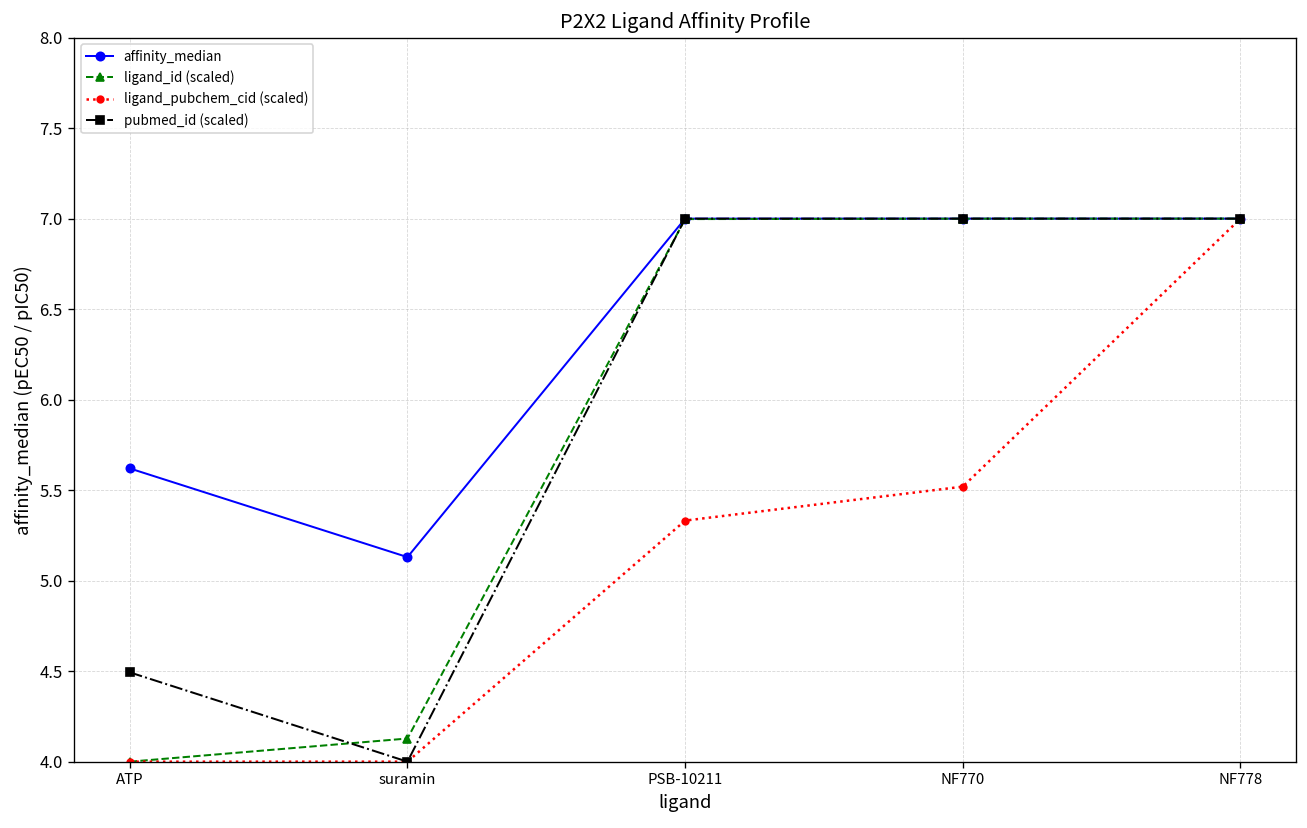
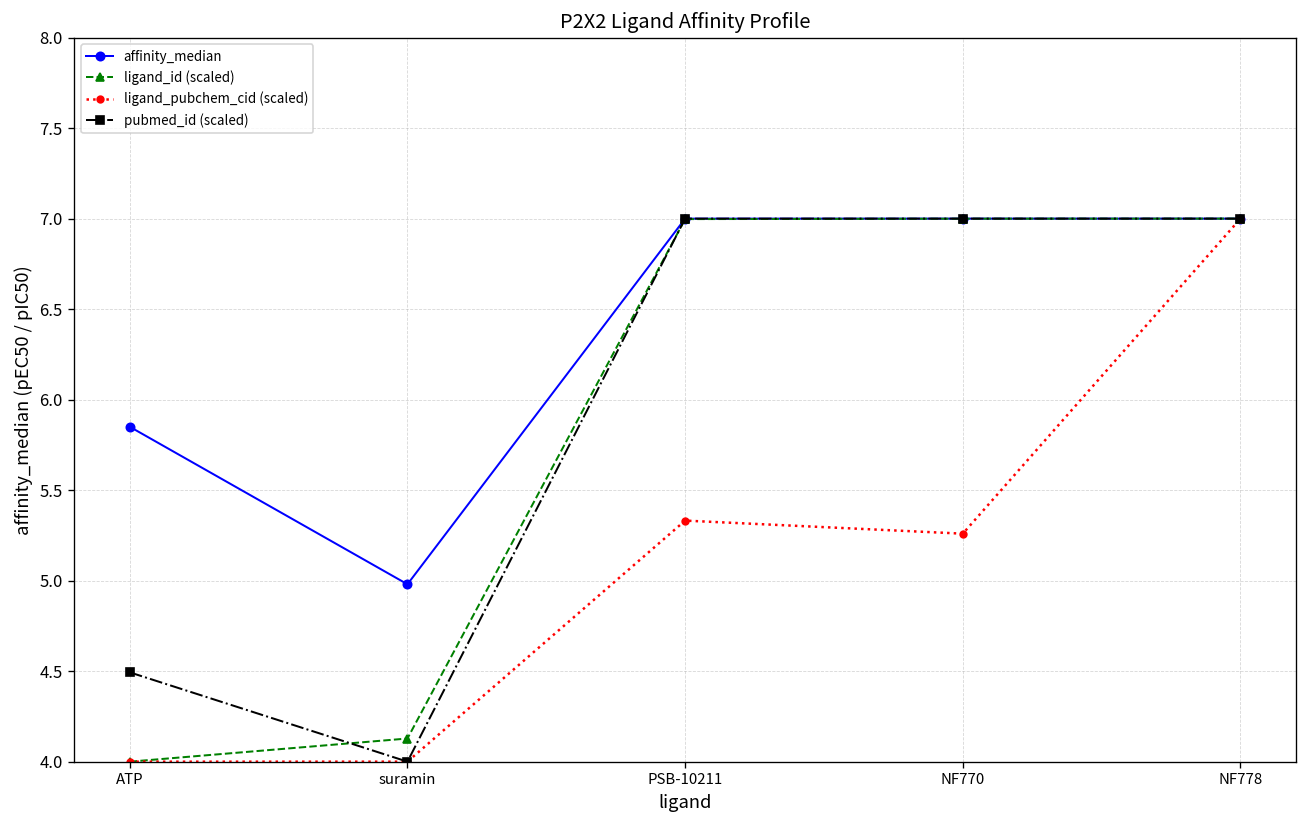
  {
    "affinity_median": {
-     "ATP": 5.62,
-     "suramin": 5.13
+     "ATP": 5.85,
+     "suramin": 4.98
    },
    "ligand_id (scaled)": {
      "suramin": 4.13
    },
    "ligand_pubchem_cid (scaled)": {
      "PSB-10211": 5.33,
-     "NF770": 5.52
+     "NF770": 5.26
    },
    "pubmed_id (scaled)": {
      "ATP": 4.49
    }
  }
